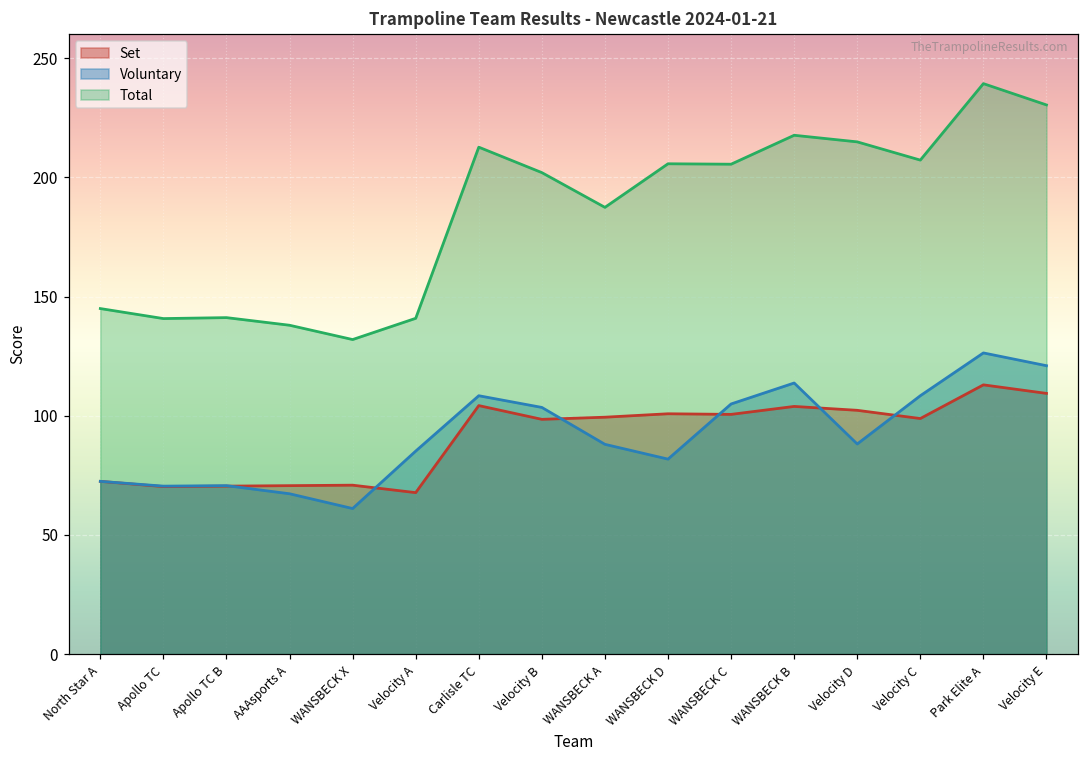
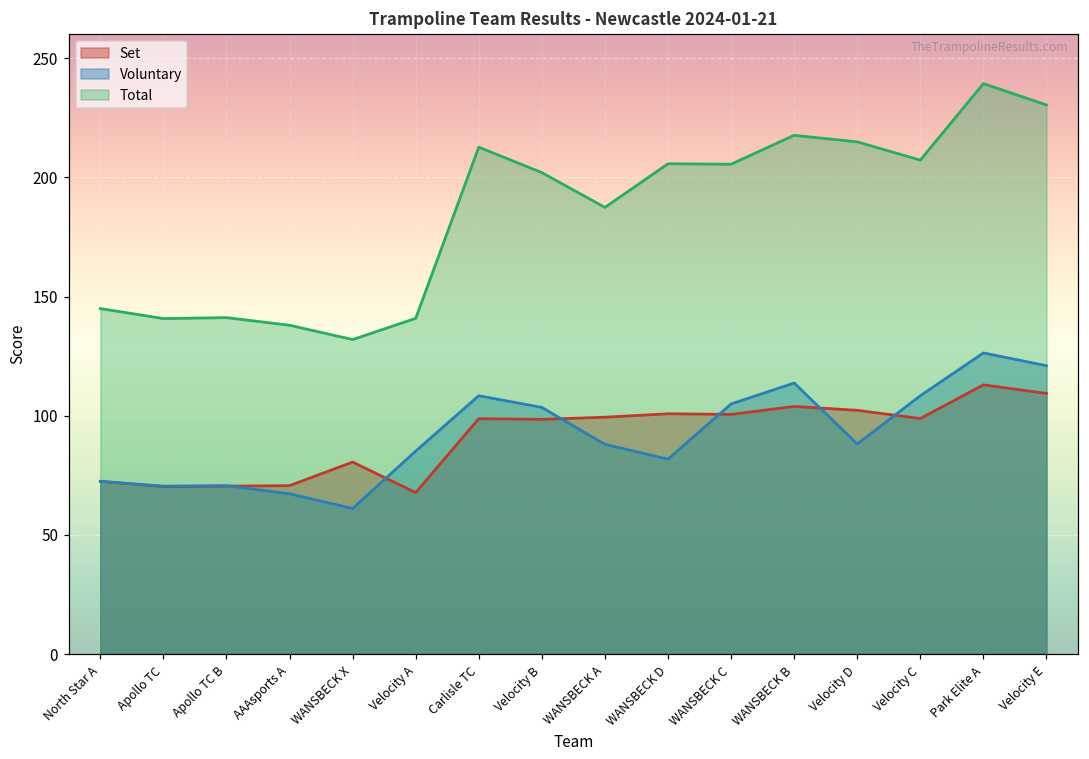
  {
    "Set": {
      "AAAsports A": 71,
-     "WANSBECK X": 71,
+     "WANSBECK X": 81,
      "Velocity A": 68,
-     "Carlisle TC": 104,
+     "Carlisle TC": 99,
      "Velocity B": 99,
      "WANSBECK A": 99,
      "WANSBECK D": 101,
      "WANSBECK C": 101,
      "WANSBECK B": 104,
      "Velocity D": 102,
      "Velocity C": 99,
      "Park Elite A": 113,
      "Velocity E": 109
    },
    "Voluntary": {
      "AAAsports A": 67,
      "WANSBECK X": 61,
      "Velocity A": 85,
      "Carlisle TC": 108,
      "Velocity B": 104,
      "WANSBECK A": 88,
      "WANSBECK D": 82,
      "WANSBECK C": 105,
      "WANSBECK B": 114,
      "Velocity D": 88,
      "Velocity C": 108,
      "Park Elite A": 126,
      "Velocity E": 121
    },
    "Total": {
      "North Star A": 145,
      "Apollo TC": 141,
      "Apollo TC B": 141,
      "AAAsports A": 138,
      "WANSBECK X": 132,
      "Velocity A": 141,
      "Carlisle TC": 213,
      "Velocity B": 202,
      "WANSBECK A": 187,
      "WANSBECK D": 206,
      "WANSBECK C": 206,
      "WANSBECK B": 218,
      "Velocity D": 215,
      "Velocity C": 207,
      "Park Elite A": 239,
      "Velocity E": 230
    }
  }
